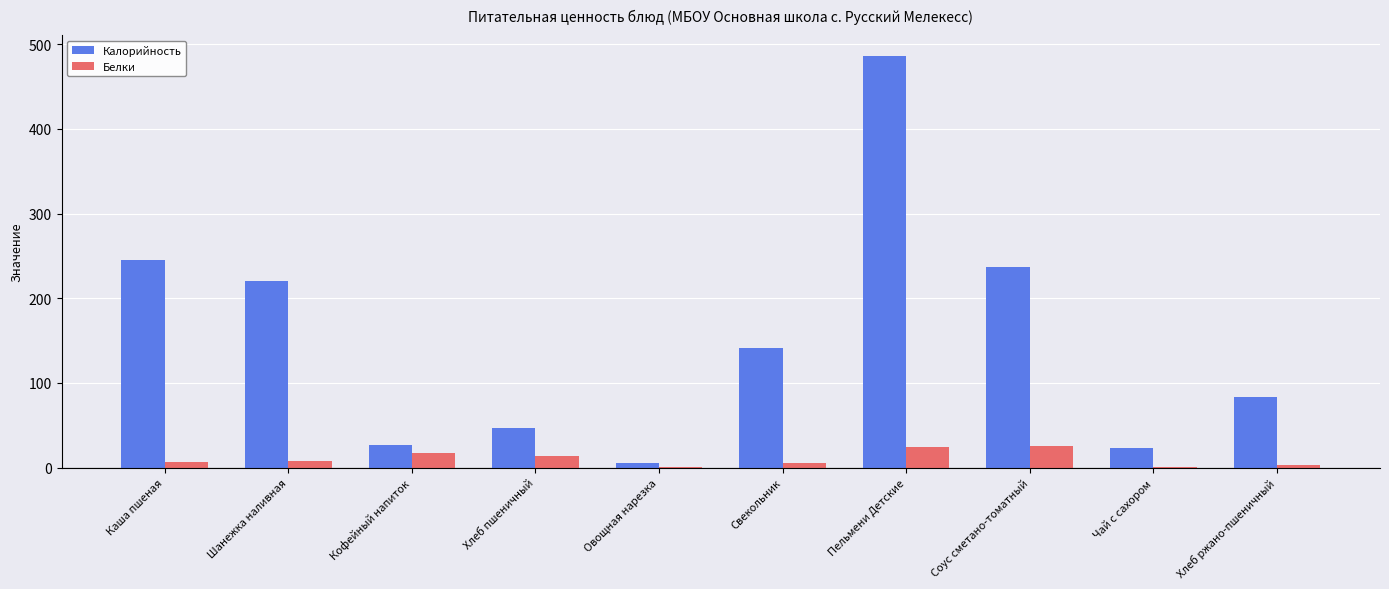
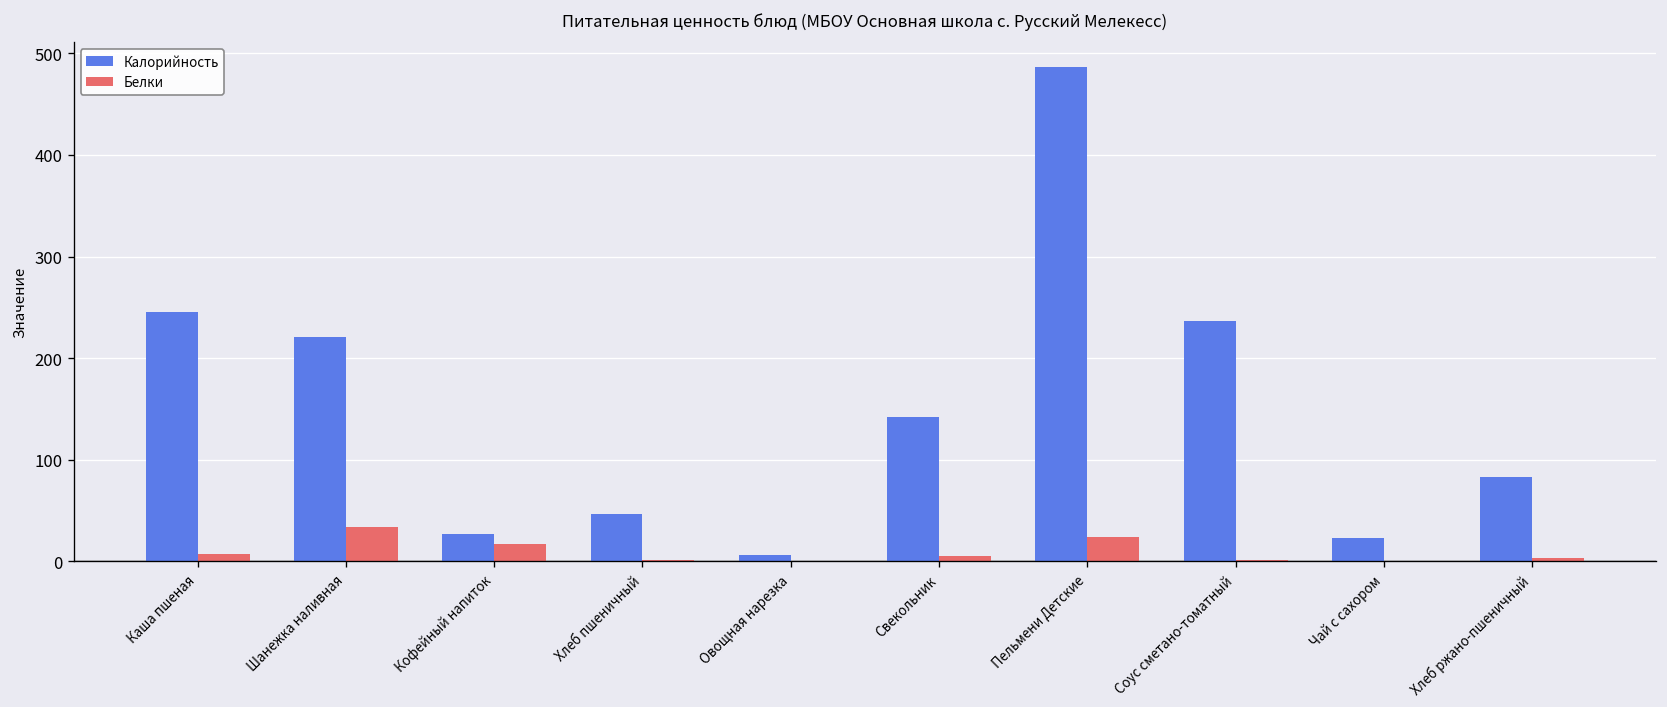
  {
    "Калорийность": {
      "Каша пшеная": 250,
      "Шанежка наливная": 220,
      "Кофейный напиток": 30,
      "Хлеб пшеничный": 50,
      "Овощная нарезка": 10,
      "Свекольник": 140,
      "Пельмени Детские": 490,
      "Соус сметано-томатный": 240,
      "Чай с сахором": 20,
      "Хлеб ржано-пшеничный": 80
    },
    "Белки": {
      "Каша пшеная": 10,
-     "Шанежка наливная": 10,
+     "Шанежка наливная": 30,
      "Кофейный напиток": 20,
-     "Хлеб пшеничный": 10,
+     "Хлеб пшеничный": 0,
      "Свекольник": 10,
      "Пельмени Детские": 20,
-     "Соус сметано-томатный": 30,
+     "Соус сметано-томатный": 0,
      "Хлеб ржано-пшеничный": 0
    }
  }
